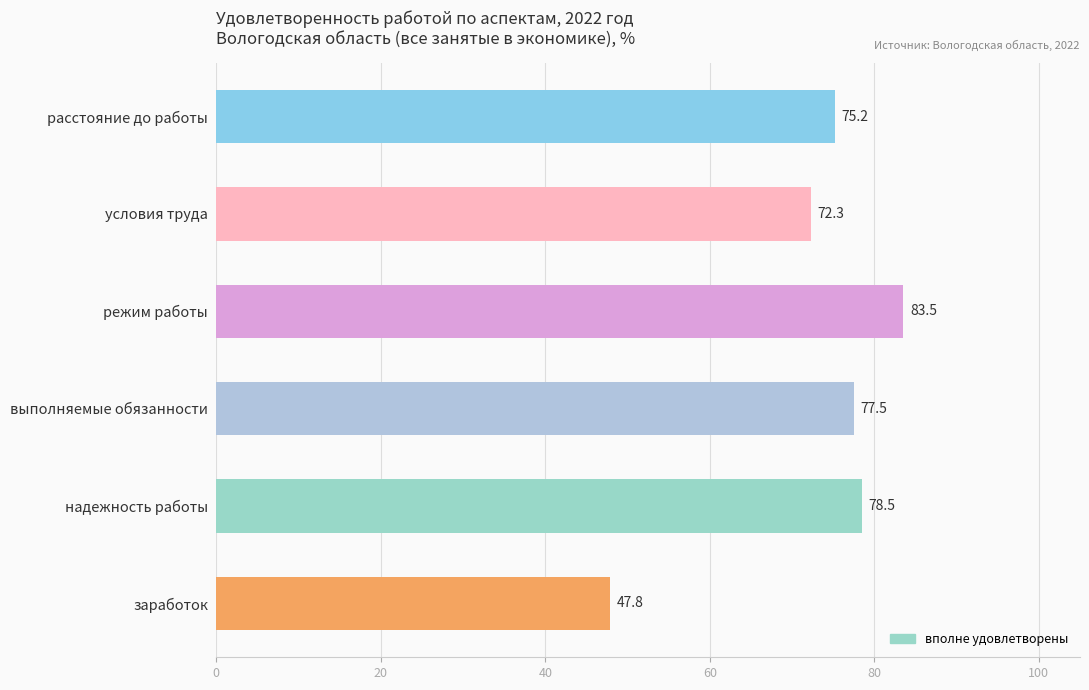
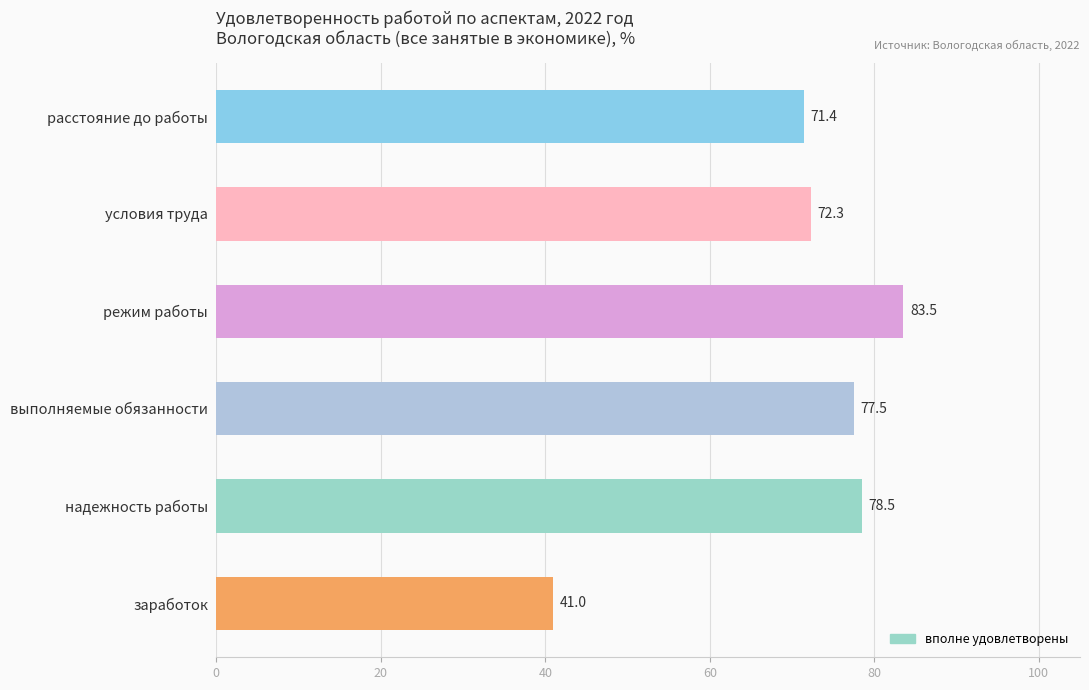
  {
-   "расстояние до работы": 75.2,
+   "расстояние до работы": 71.4,
    "условия труда": 72.3,
    "режим работы": 83.5,
    "выполняемые обязанности": 77.5,
    "надежность работы": 78.5,
-   "заработок": 47.8
+   "заработок": 41.0
  }
